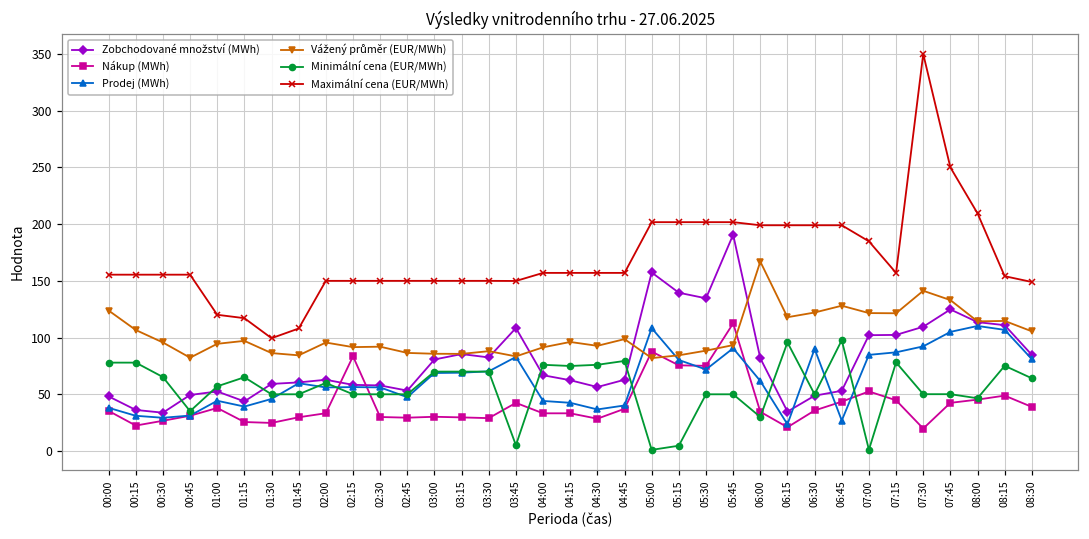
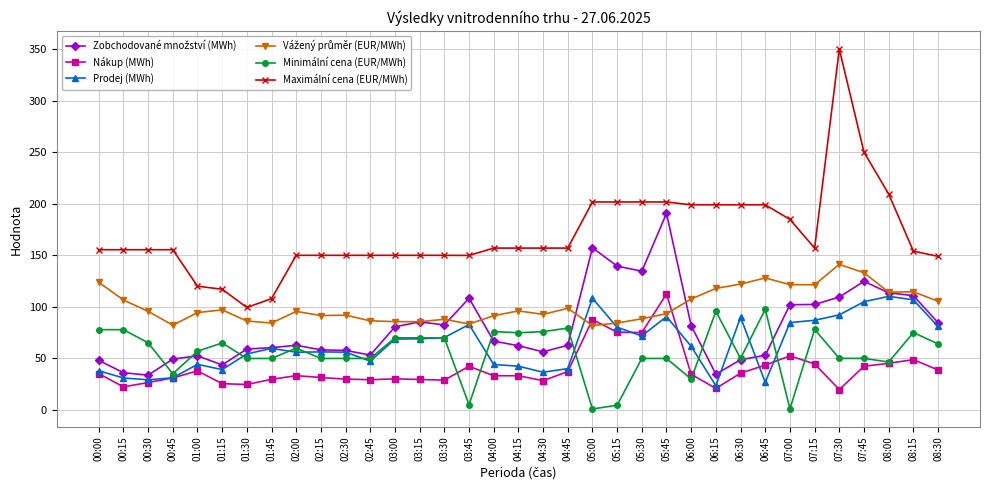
  {
    "Zobchodované množství (MWh)": {
      "00:00": 48,
      "00:15": 36,
      "00:30": 34,
      "00:45": 49,
      "01:00": 53,
      "01:15": 44,
      "01:30": 59,
      "02:00": 63,
      "02:45": 53,
      "03:00": 81,
      "03:30": 83,
      "03:45": 108,
      "04:00": 67,
      "04:15": 62,
      "04:30": 56,
      "04:45": 63,
      "05:00": 157,
      "05:15": 140,
      "05:30": 135,
      "05:45": 191,
      "06:00": 82,
      "06:15": 35,
      "06:45": 53,
      "07:00": 102,
      "07:15": 102,
      "07:30": 110,
      "07:45": 125,
      "08:15": 111,
      "08:30": 85
    },
    "Nákup (MWh)": {
      "00:00": 35,
      "00:15": 22,
      "00:30": 27,
      "01:00": 38,
      "01:15": 26,
      "01:30": 25,
      "01:45": 30,
      "02:00": 33,
-     "02:15": 83,
+     "02:15": 32,
      "02:30": 30,
      "02:45": 29,
      "03:00": 30,
      "03:15": 30,
      "03:30": 29,
      "03:45": 42,
      "04:00": 33,
      "04:15": 33,
      "04:30": 28,
      "04:45": 37,
      "05:00": 88,
      "05:15": 76,
      "05:30": 75,
      "05:45": 113,
      "06:00": 35,
      "06:15": 21,
      "06:30": 36,
      "06:45": 44,
      "07:00": 53,
      "07:15": 45,
      "07:30": 20,
      "07:45": 42,
      "08:15": 49,
      "08:30": 39
    },
    "Prodej (MWh)": {
      "00:00": 38,
      "00:15": 31,
      "00:30": 29,
      "01:00": 44,
      "01:15": 39,
-     "01:30": 46,
+     "01:30": 54,
      "02:00": 56,
      "02:45": 47,
      "04:00": 44,
      "04:15": 43,
      "04:30": 37,
      "04:45": 40,
      "05:00": 108,
      "05:15": 80,
      "05:30": 72,
      "05:45": 91,
      "06:00": 62,
      "06:15": 24,
      "06:30": 90,
      "06:45": 27,
      "07:00": 85,
      "07:15": 87,
      "07:30": 92,
      "07:45": 105,
      "08:00": 110,
      "08:15": 107,
      "08:30": 81
    },
    "Vážený průměr (EUR/MWh)": {
      "00:00": 124,
      "00:15": 107,
      "00:30": 96,
      "00:45": 82,
      "01:00": 95,
      "01:15": 97,
      "01:30": 86,
      "01:45": 84,
      "02:00": 96,
      "02:15": 92,
      "02:30": 92,
      "02:45": 86,
      "03:00": 86,
      "03:30": 88,
      "04:00": 91,
      "04:15": 96,
      "04:30": 93,
      "04:45": 99,
      "05:00": 82,
      "05:15": 84,
      "05:30": 88,
      "05:45": 93,
-     "06:00": 167,
+     "06:00": 108,
      "06:15": 118,
      "06:30": 122,
      "06:45": 128,
      "07:00": 122,
      "07:15": 121,
      "07:30": 141,
      "07:45": 133,
      "08:15": 115,
      "08:30": 106
    },
    "Minimální cena (EUR/MWh)": {
      "00:00": 78,
      "00:15": 78,
      "00:30": 65,
      "00:45": 35,
      "01:00": 57,
      "01:15": 65,
      "01:30": 50,
      "01:45": 50,
      "02:00": 60,
      "02:15": 50,
      "02:30": 50,
      "02:45": 50,
      "03:45": 5,
      "04:00": 76,
      "04:15": 75,
      "04:30": 76,
      "04:45": 79,
      "05:00": 1,
      "05:15": 5,
      "05:30": 50,
      "05:45": 50,
      "06:00": 30,
      "06:15": 96,
      "06:45": 98,
      "07:00": 1,
      "07:15": 78,
      "07:30": 50,
      "07:45": 50,
      "08:15": 75,
      "08:30": 64
    },
    "Maximální cena (EUR/MWh)": {
      "00:00": 155,
      "00:15": 155,
      "00:30": 155,
      "00:45": 155,
      "01:00": 120,
      "01:15": 117,
      "01:30": 99,
      "01:45": 108,
      "02:00": 150,
      "02:15": 150,
      "02:30": 150,
      "02:45": 150,
      "03:00": 150,
      "03:15": 150,
      "03:30": 150,
      "03:45": 150,
      "04:00": 157,
      "04:15": 157,
      "04:30": 157,
      "04:45": 157,
      "05:00": 202,
      "05:15": 202,
      "05:30": 202,
      "05:45": 202,
      "06:00": 199,
      "06:15": 199,
      "06:30": 199,
      "06:45": 199,
      "07:00": 185,
      "07:15": 157,
      "07:30": 350,
      "07:45": 250,
      "08:00": 209,
      "08:15": 154,
      "08:30": 149
    }
  }
